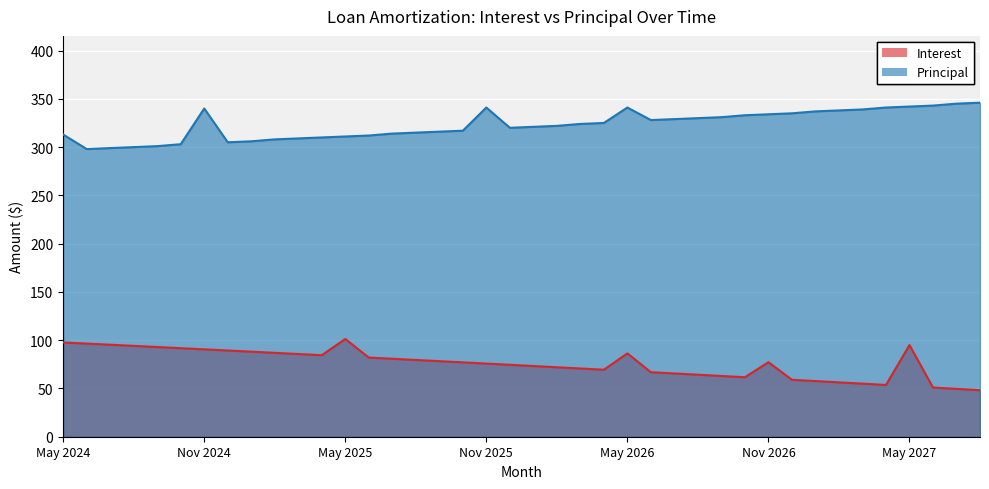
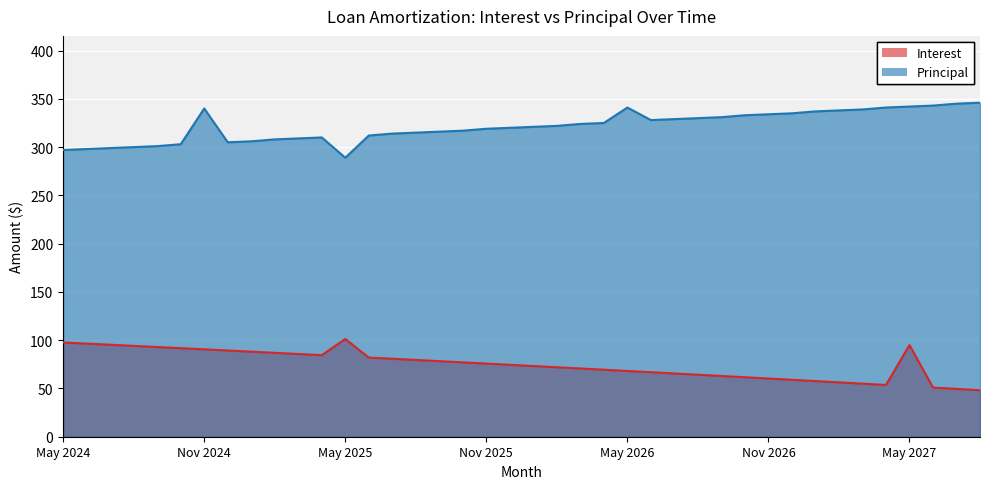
  {
    "Interest": {
      "May 2024": 100,
      "Nov 2024": 90,
      "May 2025": 100,
      "Nov 2025": 80,
-     "May 2026": 90,
-     "Nov 2026": 80,
+     "May 2026": 70,
+     "Nov 2026": 60,
      "May 2027": 90
    },
    "Principal": {
-     "May 2024": 310,
+     "May 2024": 300,
      "Nov 2024": 340,
-     "May 2025": 310,
-     "Nov 2025": 340,
+     "May 2025": 290,
+     "Nov 2025": 320,
      "May 2026": 340,
      "Nov 2026": 330,
      "May 2027": 340
    }
  }
